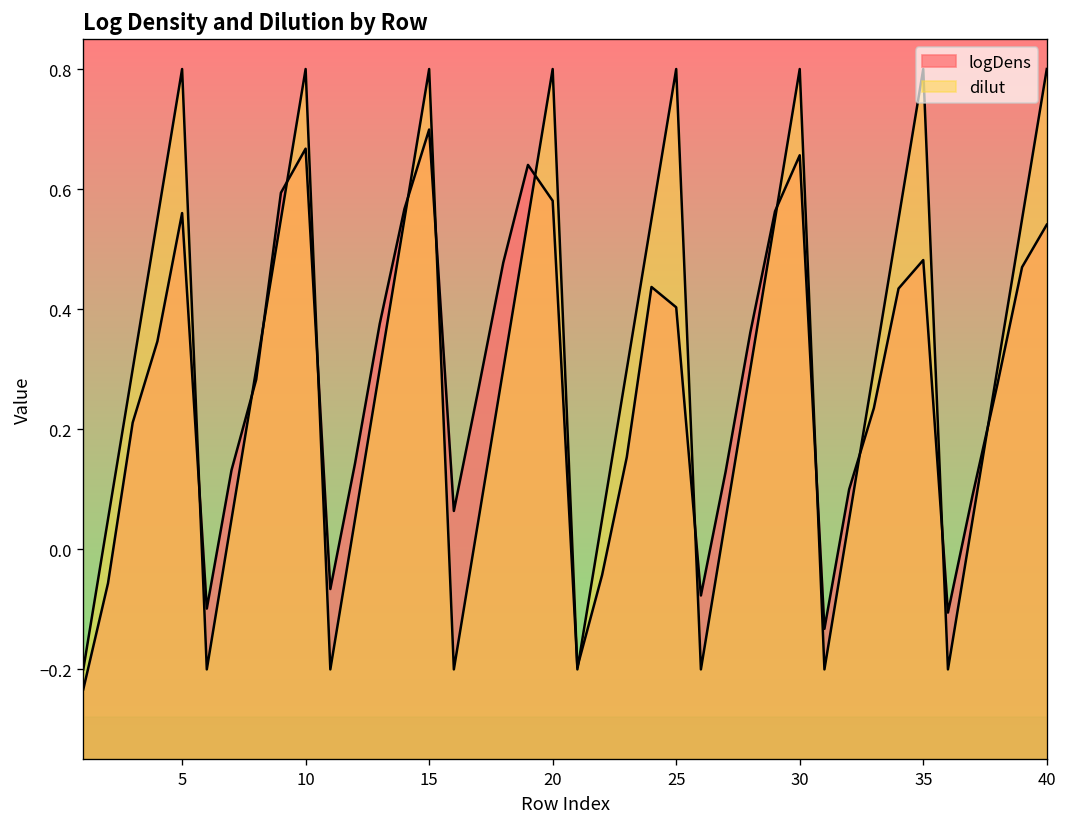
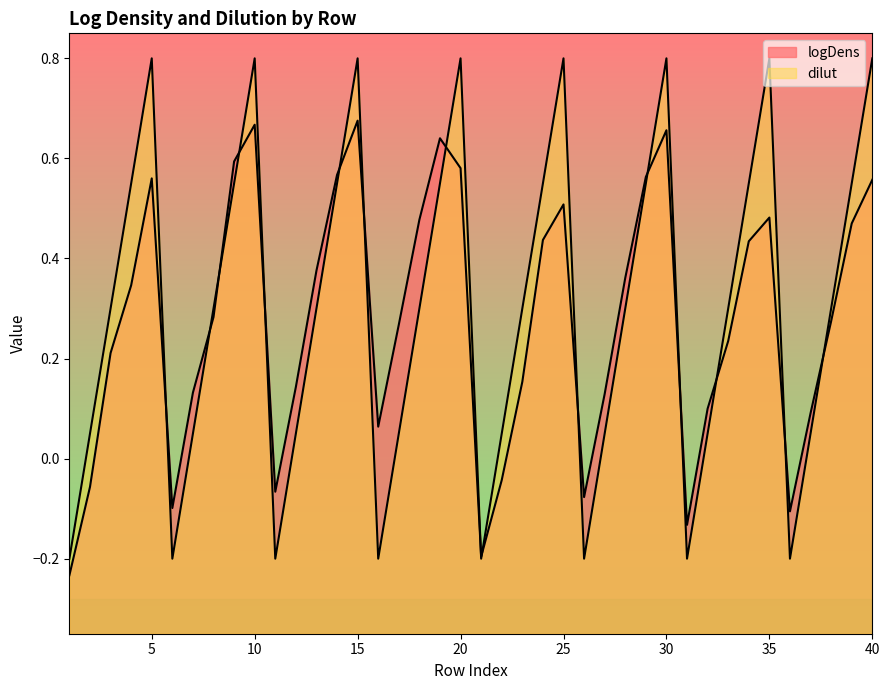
  {
    "logDens": {
      "5": 0.56,
      "10": 0.67,
-     "15": 0.70,
+     "15": 0.68,
      "20": 0.58,
-     "25": 0.40,
+     "25": 0.51,
      "30": 0.66,
      "35": 0.48,
-     "40": 0.54
+     "40": 0.56
    },
    "dilut": {
      "5": 0.80,
      "10": 0.80,
      "15": 0.80,
      "20": 0.80,
      "25": 0.80,
      "30": 0.80,
      "40": 0.80
    }
  }
